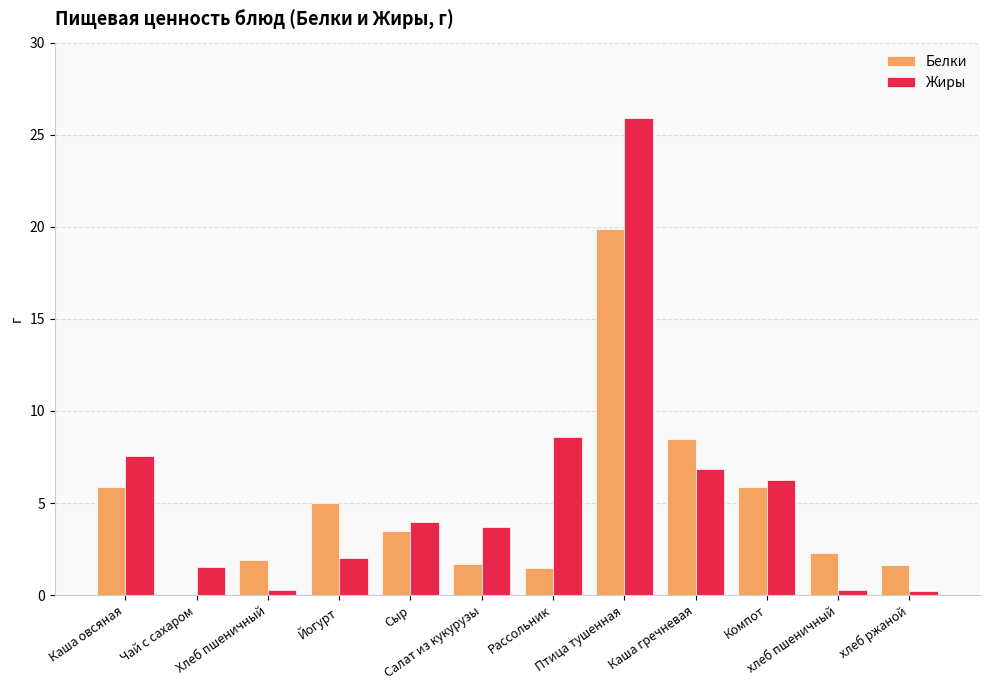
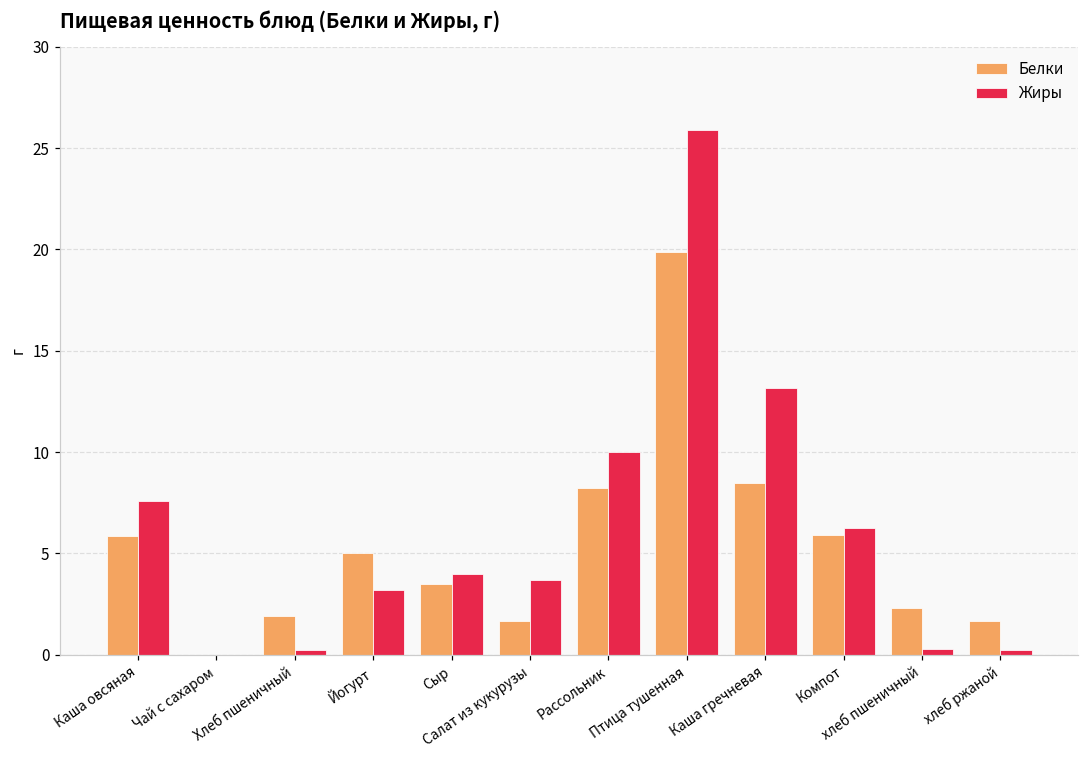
  {
    "Белки": {
      "Каша овсяная": 5.9,
      "Чай с сахаром": 0.0,
      "Хлеб пшеничный": 1.9,
      "Йогурт": 5.0,
      "Сыр": 3.5,
      "Салат из кукурузы": 1.7,
-     "Рассольник": 1.5,
+     "Рассольник": 8.2,
      "Птица тушенная": 19.9,
      "Каша гречневая": 8.5,
      "Компот": 5.9,
      "хлеб пшеничный": 2.3,
      "хлеб ржаной": 1.7
    },
    "Жиры": {
      "Каша овсяная": 7.6,
-     "Чай с сахаром": 1.5,
+     "Чай с сахаром": 0.0,
      "Хлеб пшеничный": 0.3,
-     "Йогурт": 2.0,
+     "Йогурт": 3.2,
      "Сыр": 4.0,
      "Салат из кукурузы": 3.7,
-     "Рассольник": 8.6,
+     "Рассольник": 10.0,
      "Птица тушенная": 25.9,
-     "Каша гречневая": 6.9,
+     "Каша гречневая": 13.2,
      "Компот": 6.3,
      "хлеб пшеничный": 0.3,
      "хлеб ржаной": 0.2
    }
  }
